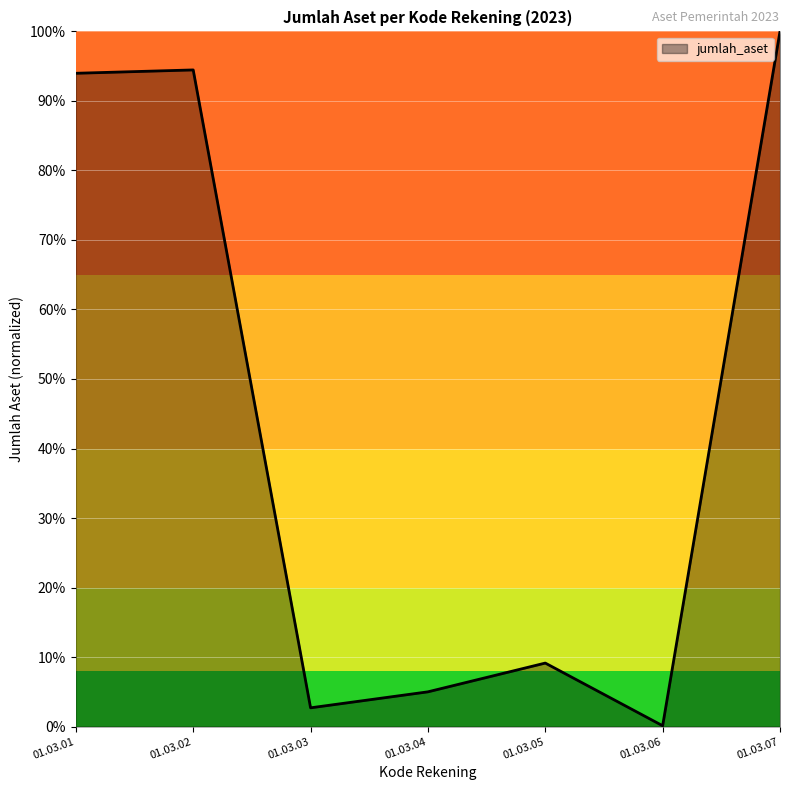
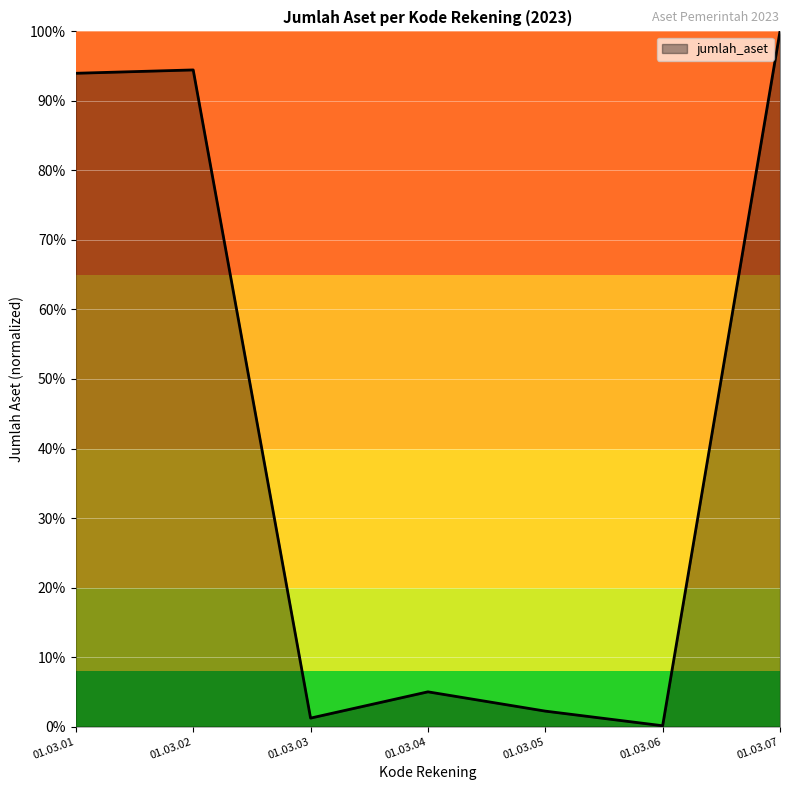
  {
    "01.03.01": "94%",
    "01.03.02": "94%",
-   "01.03.03": "3%",
+   "01.03.03": "1%",
    "01.03.04": "5%",
-   "01.03.05": "9%",
+   "01.03.05": "2%",
    "01.03.06": "0%",
    "01.03.07": "100%"
  }
